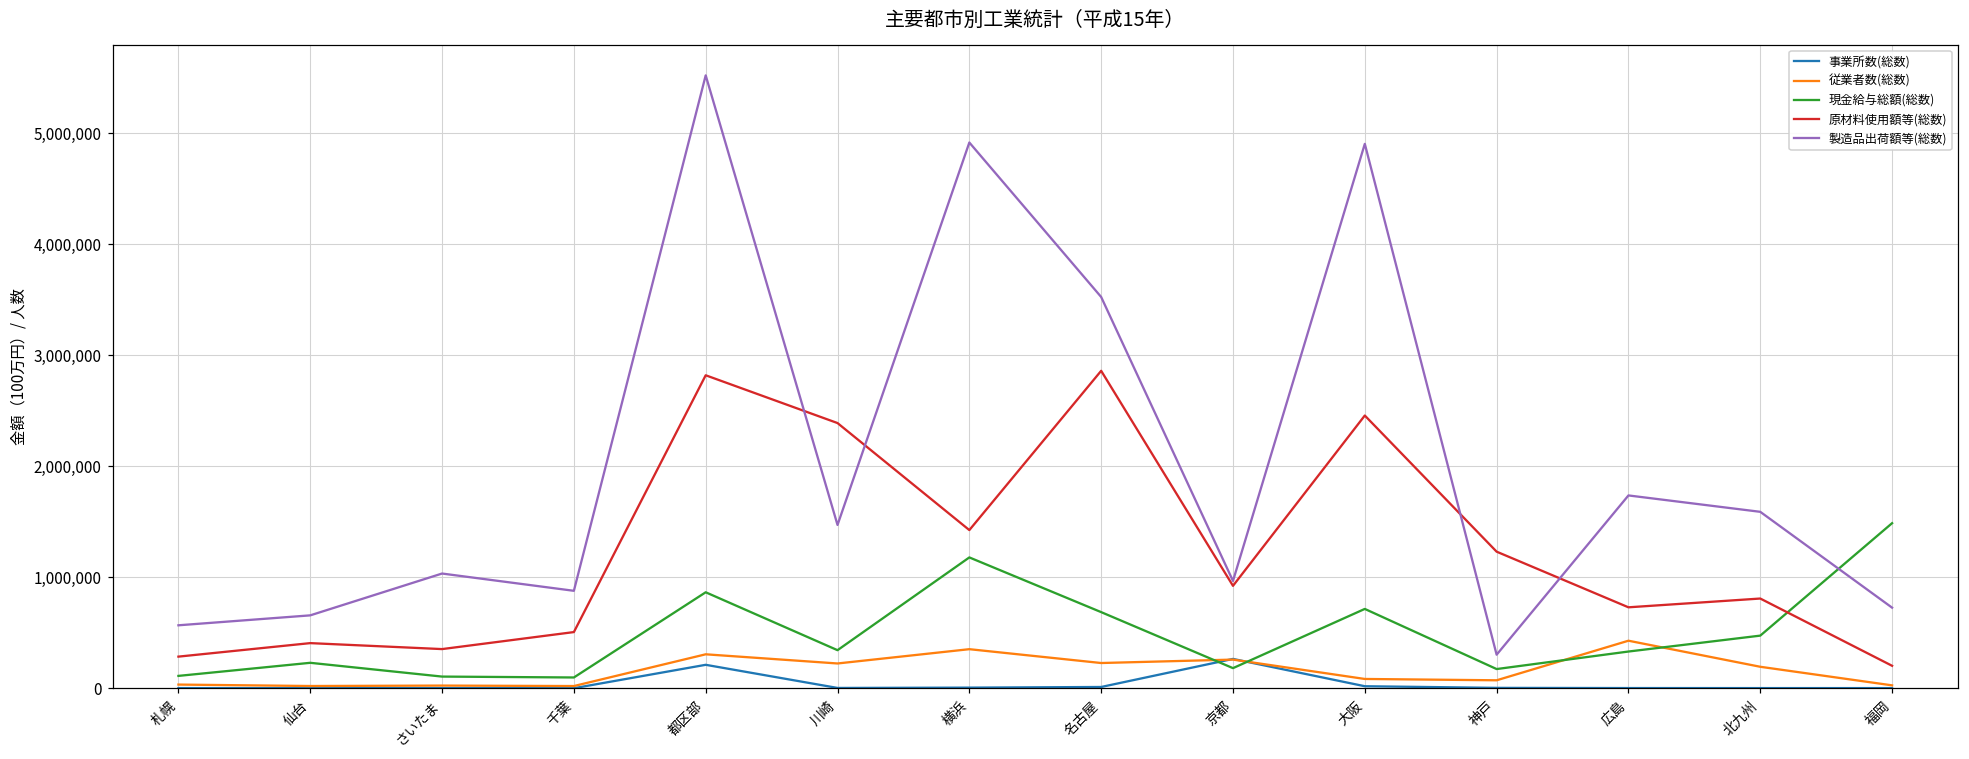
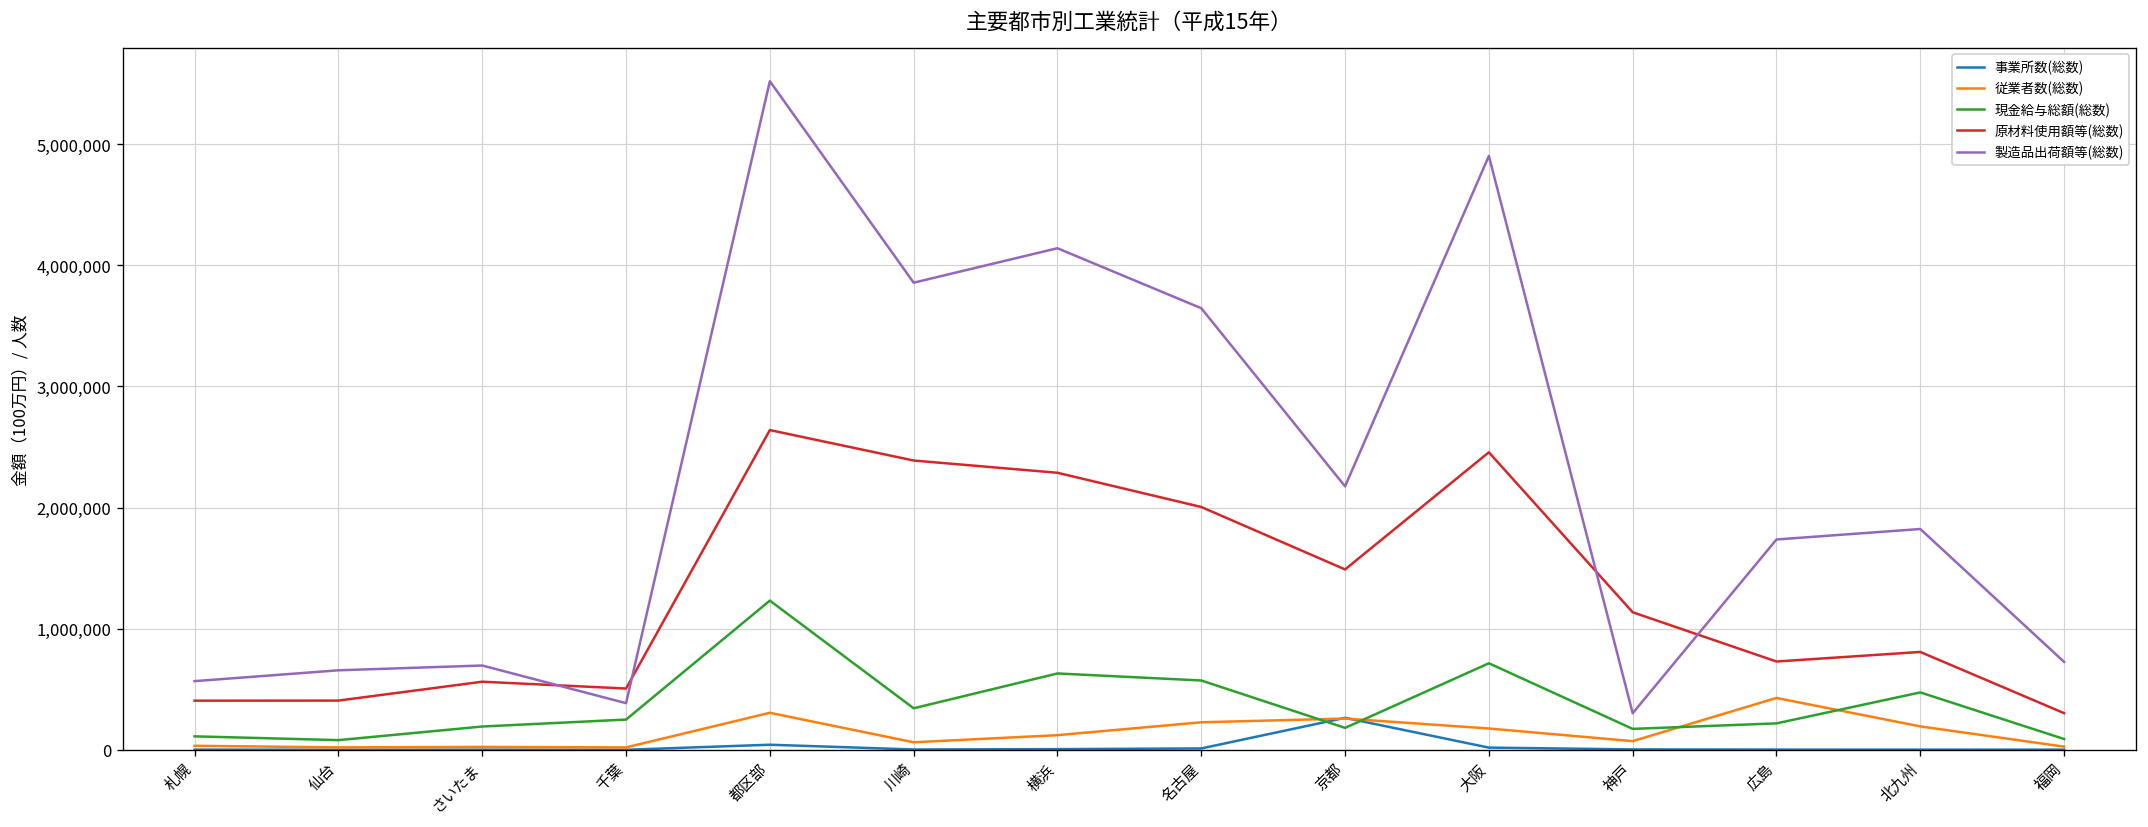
  {
    "事業所数(総数)": {
      "札幌": "0",
-     "都区部": "210,000",
+     "都区部": "40,000",
      "川崎": "0",
      "横浜": "10,000",
      "名古屋": "10,000",
      "大阪": "20,000",
      "神戸": "0",
      "広島": "0",
      "北九州": "0"
    },
    "従業者数(総数)": {
      "札幌": "30,000",
      "都区部": "310,000",
-     "川崎": "220,000",
-     "横浜": "350,000",
+     "川崎": "60,000",
+     "横浜": "120,000",
      "名古屋": "230,000",
-     "大阪": "80,000",
+     "大阪": "180,000",
      "神戸": "70,000",
      "広島": "430,000",
      "北九州": "190,000"
    },
    "現金給与総額(総数)": {
      "札幌": "110,000",
-     "仙台": "230,000",
-     "さいたま": "110,000",
-     "千葉": "100,000",
-     "都区部": "860,000",
+     "仙台": "80,000",
+     "さいたま": "190,000",
+     "千葉": "250,000",
+     "都区部": "1,230,000",
      "川崎": "340,000",
-     "横浜": "1,180,000",
-     "名古屋": "690,000",
+     "横浜": "630,000",
+     "名古屋": "570,000",
      "京都": "180,000",
      "大阪": "710,000",
      "神戸": "170,000",
-     "広島": "330,000",
+     "広島": "220,000",
      "北九州": "470,000",
-     "福岡": "1,490,000"
+     "福岡": "90,000"
    },
    "原材料使用額等(総数)": {
-     "札幌": "290,000",
+     "札幌": "410,000",
      "仙台": "410,000",
-     "さいたま": "350,000",
+     "さいたま": "560,000",
      "千葉": "510,000",
-     "都区部": "2,820,000",
+     "都区部": "2,640,000",
      "川崎": "2,390,000",
-     "横浜": "1,430,000",
-     "名古屋": "2,860,000",
-     "京都": "920,000",
+     "横浜": "2,290,000",
+     "名古屋": "2,010,000",
+     "京都": "1,490,000",
      "大阪": "2,460,000",
-     "神戸": "1,230,000",
+     "神戸": "1,140,000",
      "広島": "730,000",
      "北九州": "810,000",
-     "福岡": "200,000"
+     "福岡": "300,000"
    },
    "製造品出荷額等(総数)": {
      "札幌": "570,000",
      "仙台": "660,000",
-     "さいたま": "1,030,000",
-     "千葉": "880,000",
+     "さいたま": "700,000",
+     "千葉": "390,000",
      "都区部": "5,520,000",
-     "川崎": "1,470,000",
-     "横浜": "4,920,000",
-     "名古屋": "3,520,000",
-     "京都": "970,000",
+     "川崎": "3,860,000",
+     "横浜": "4,140,000",
+     "名古屋": "3,650,000",
+     "京都": "2,180,000",
      "大阪": "4,900,000",
      "神戸": "300,000",
      "広島": "1,740,000",
-     "北九州": "1,590,000",
+     "北九州": "1,820,000",
      "福岡": "730,000"
    }
  }
